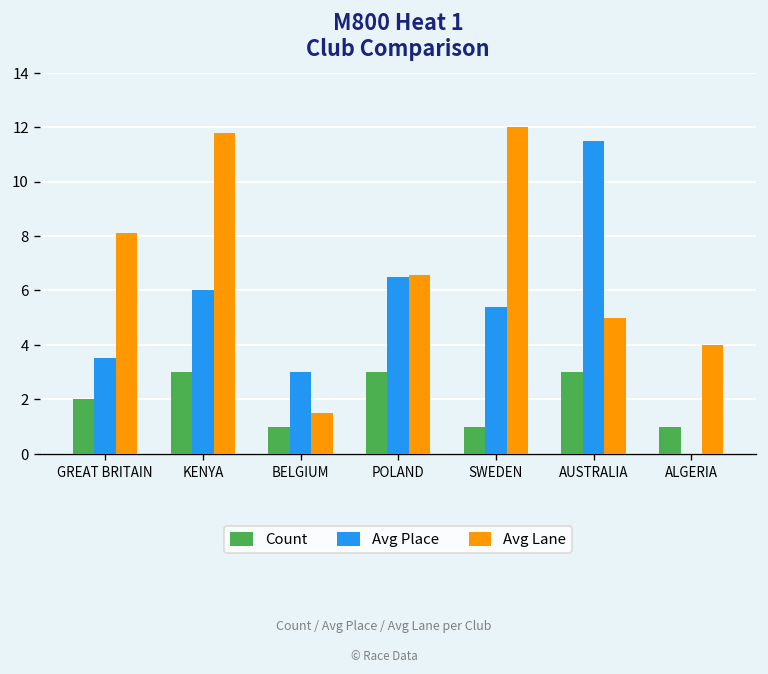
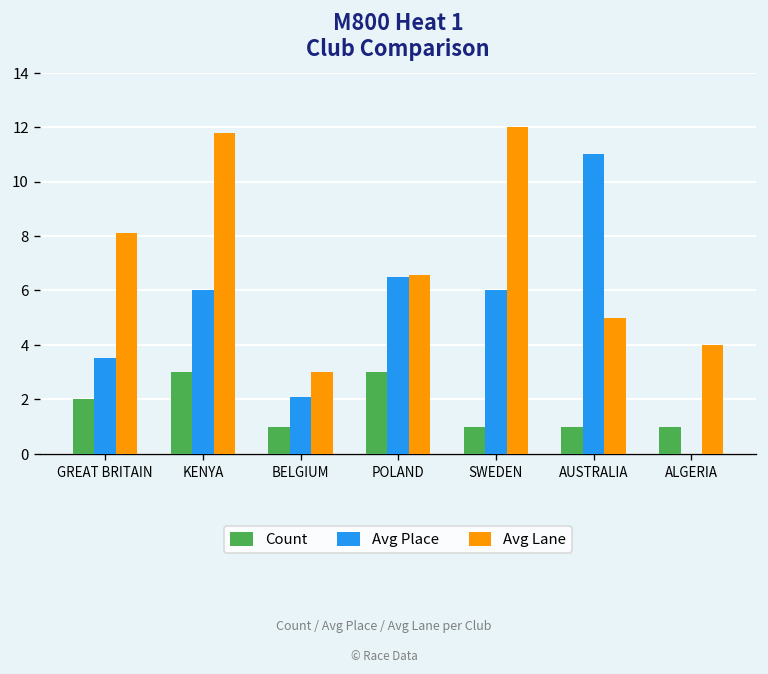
  {
    "Count": {
      "GREAT BRITAIN": 2,
      "KENYA": 3,
      "BELGIUM": 1,
      "POLAND": 3,
      "SWEDEN": 1,
-     "AUSTRALIA": 3,
+     "AUSTRALIA": 1,
      "ALGERIA": 1
    },
    "Avg Place": {
      "GREAT BRITAIN": 3.5,
      "KENYA": 6.0,
-     "BELGIUM": 3.0,
+     "BELGIUM": 2.1,
      "POLAND": 6.5,
-     "SWEDEN": 5.4,
-     "AUSTRALIA": 11.5,
+     "SWEDEN": 6.0,
+     "AUSTRALIA": 11.0,
      "ALGERIA": 0.0
    },
    "Avg Lane": {
      "GREAT BRITAIN": 8.1,
      "KENYA": 11.8,
-     "BELGIUM": 1.5,
+     "BELGIUM": 3.0,
      "POLAND": 6.6,
      "SWEDEN": 12.0,
      "AUSTRALIA": 5.0,
      "ALGERIA": 4.0
    }
  }
